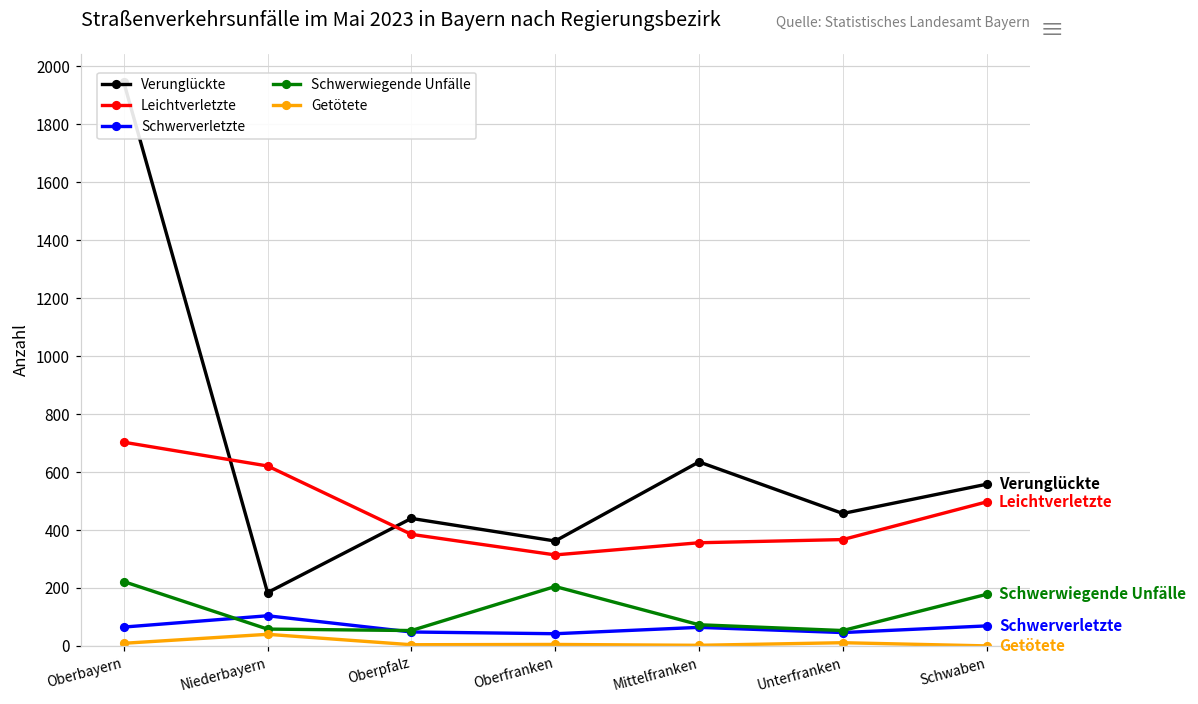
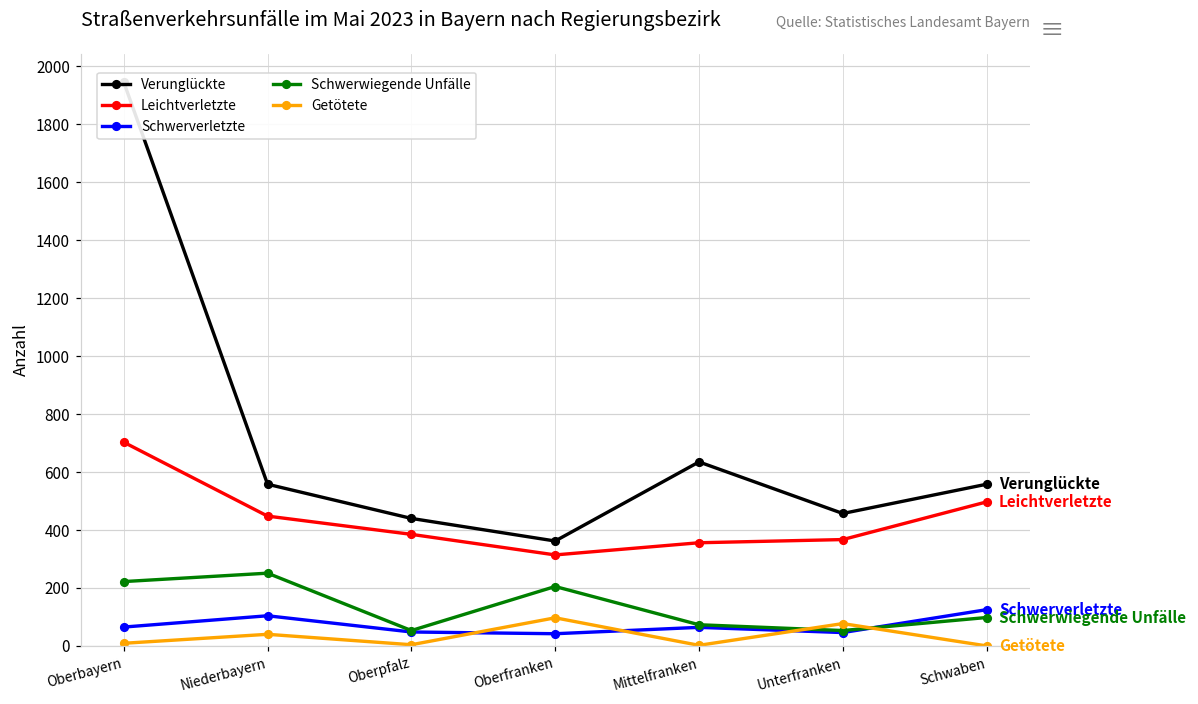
  {
    "Verunglückte": {
-     "Niederbayern": 180,
+     "Niederbayern": 560,
      "Oberpfalz": 440,
      "Oberfranken": 360,
      "Mittelfranken": 640,
      "Unterfranken": 460,
      "Schwaben": 560
    },
    "Leichtverletzte": {
      "Oberbayern": 700,
-     "Niederbayern": 620,
+     "Niederbayern": 450,
      "Oberpfalz": 390,
      "Oberfranken": 310,
      "Mittelfranken": 360,
      "Unterfranken": 370,
      "Schwaben": 500
    },
    "Schwerverletzte": {
      "Oberbayern": 70,
      "Niederbayern": 100,
      "Oberfranken": 40,
-     "Schwaben": 70
+     "Schwaben": 130
    },
    "Schwerwiegende Unfälle": {
      "Oberbayern": 220,
-     "Niederbayern": 60,
+     "Niederbayern": 250,
      "Oberfranken": 210,
-     "Schwaben": 180
+     "Schwaben": 100
    },
    "Getötete": {
      "Oberbayern": 10,
      "Niederbayern": 40,
      "Oberpfalz": 0,
-     "Oberfranken": 10,
+     "Oberfranken": 100,
      "Mittelfranken": 0,
-     "Unterfranken": 10,
+     "Unterfranken": 80,
      "Schwaben": 0
    }
  }
